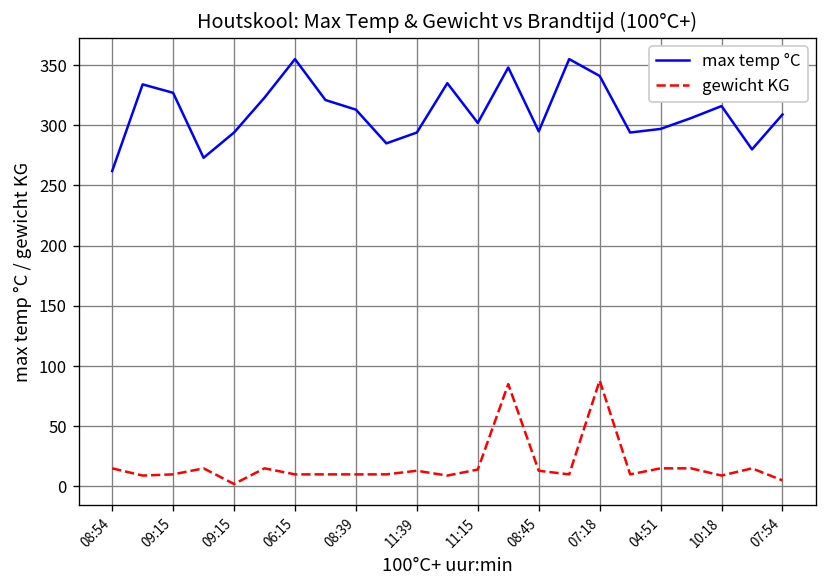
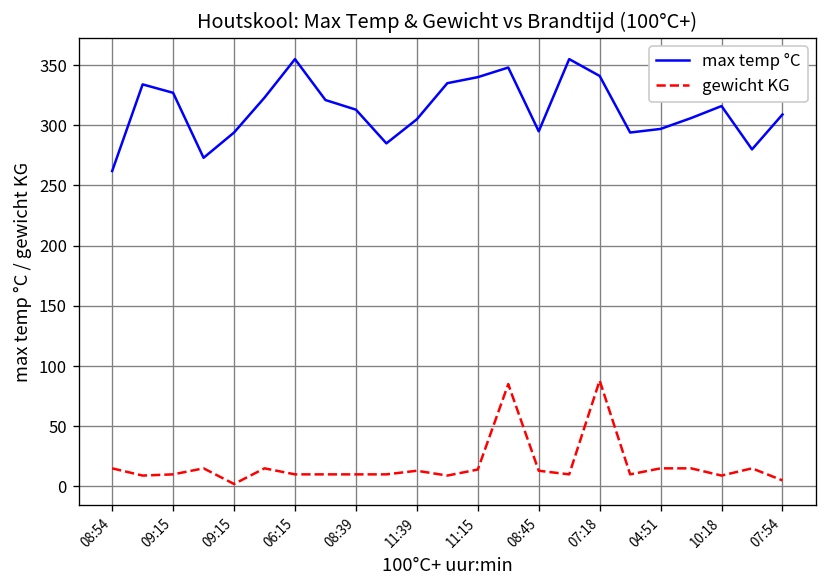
  {
    "max temp °C": {
      "08:54": 262,
      "06:15": 355,
      "08:39": 313,
-     "11:39": 294,
-     "11:15": 302,
+     "11:39": 305,
+     "11:15": 340,
      "07:18": 341,
      "04:51": 297,
      "10:18": 316
    },
    "gewicht KG": {
      "08:54": 15,
      "06:15": 10,
      "08:39": 10,
      "11:39": 13,
      "11:15": 14,
      "07:18": 88,
      "04:51": 15,
      "10:18": 9
    }
  }
